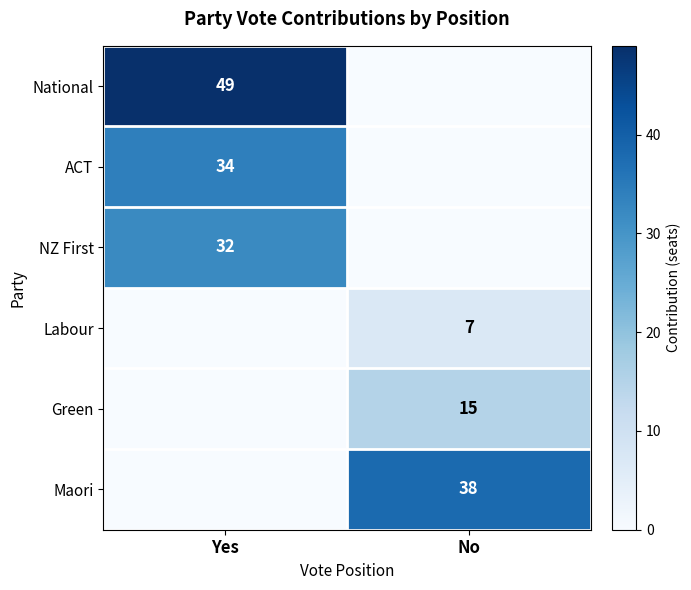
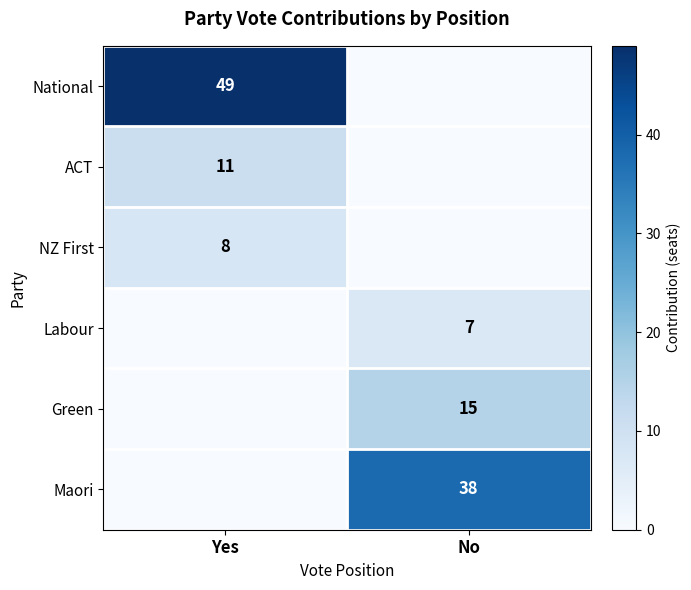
  {
    "National": {
      "Yes": 49
    },
    "ACT": {
-     "Yes": 34
+     "Yes": 11
    },
    "NZ First": {
-     "Yes": 32
+     "Yes": 8
    },
    "Labour": {
      "No": 7
    },
    "Green": {
      "No": 15
    },
    "Maori": {
      "No": 38
    }
  }
